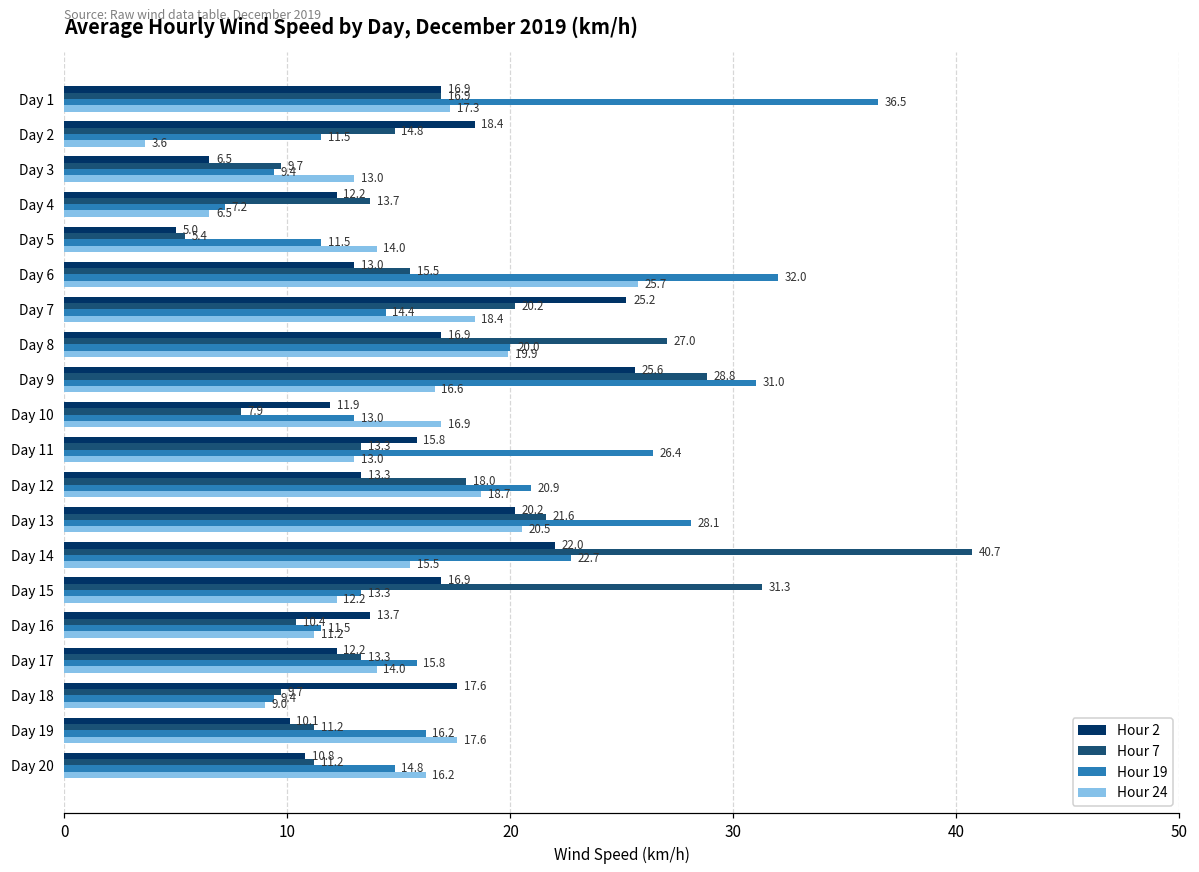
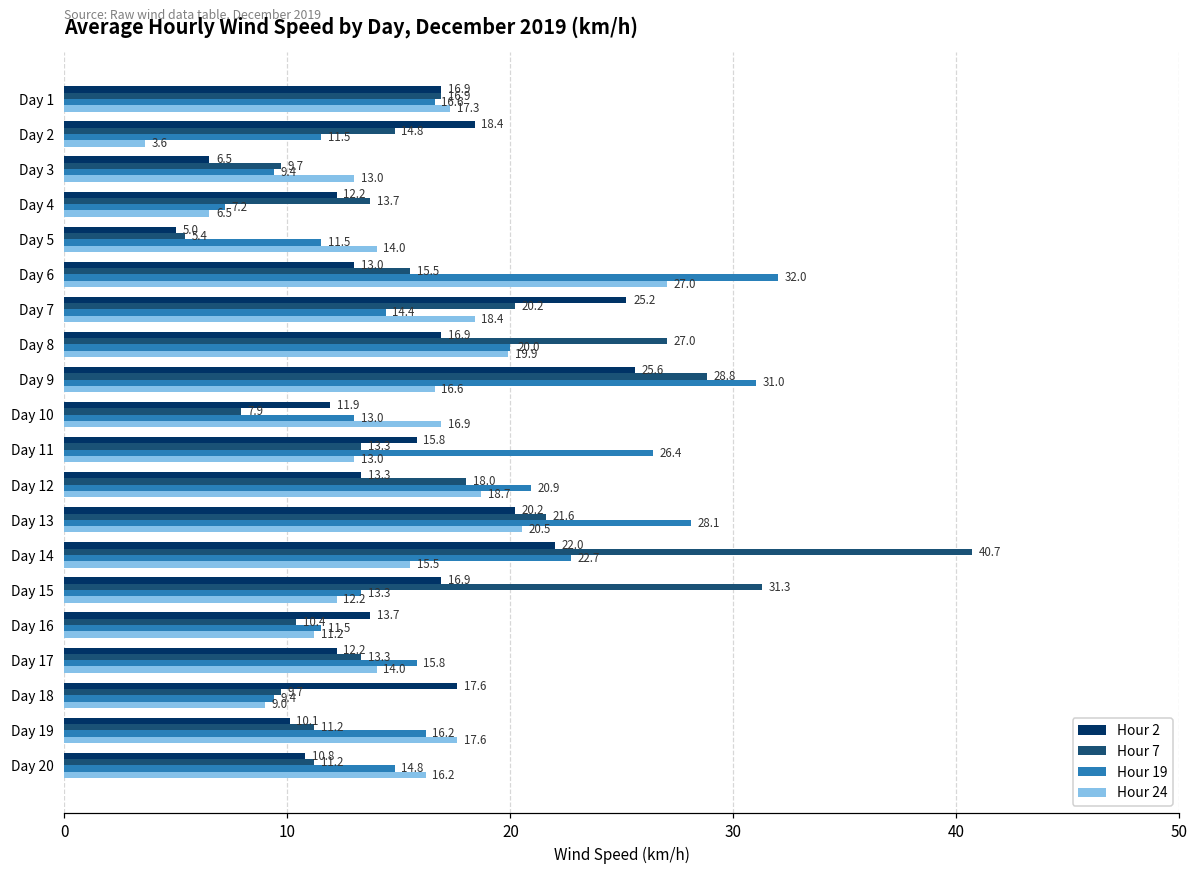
  {
    "Hour 19": {
-     "Day 1": 36.5,
+     "Day 1": 16.6,
      "Day 2": 11.5,
      "Day 4": 7.2,
      "Day 5": 11.5,
      "Day 6": 32.0,
      "Day 7": 14.4,
      "Day 9": 31.0,
      "Day 10": 13.0,
      "Day 11": 26.4,
      "Day 12": 20.9,
      "Day 13": 28.1,
      "Day 14": 22.7,
      "Day 15": 13.3,
      "Day 17": 15.8,
      "Day 19": 16.2,
      "Day 20": 14.8
    },
    "Hour 24": {
      "Day 1": 17.3,
      "Day 2": 3.6,
      "Day 3": 13.0,
      "Day 4": 6.5,
      "Day 5": 14.0,
-     "Day 6": 25.7,
+     "Day 6": 27.0,
      "Day 7": 18.4,
      "Day 9": 16.6,
      "Day 10": 16.9,
      "Day 11": 13.0,
      "Day 12": 18.7,
      "Day 13": 20.5,
      "Day 14": 15.5,
      "Day 15": 12.2,
      "Day 17": 14.0,
      "Day 19": 17.6,
      "Day 20": 16.2
    }
  }
